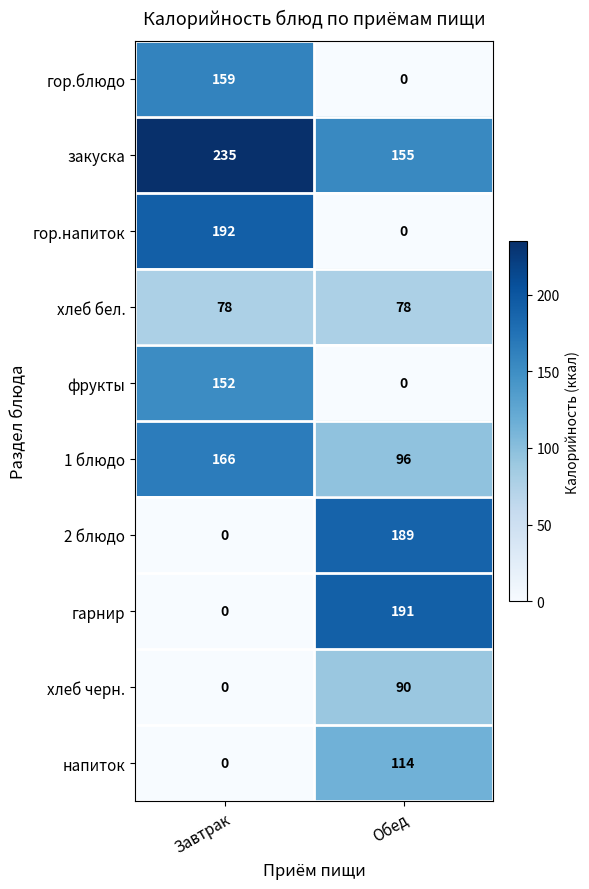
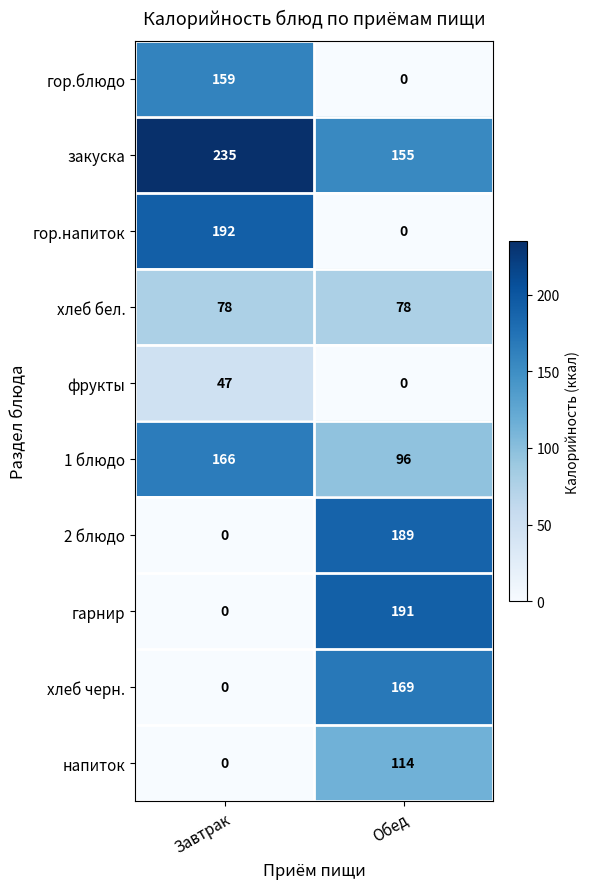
  {
    "гор.блюдо": {
      "Завтрак": 159,
      "Обед": 0
    },
    "закуска": {
      "Завтрак": 235,
      "Обед": 155
    },
    "гор.напиток": {
      "Завтрак": 192,
      "Обед": 0
    },
    "хлеб бел.": {
      "Завтрак": 78,
      "Обед": 78
    },
    "фрукты": {
-     "Завтрак": 152,
+     "Завтрак": 47,
      "Обед": 0
    },
    "1 блюдо": {
      "Завтрак": 166,
      "Обед": 96
    },
    "2 блюдо": {
      "Завтрак": 0,
      "Обед": 189
    },
    "гарнир": {
      "Завтрак": 0,
      "Обед": 191
    },
    "хлеб черн.": {
      "Завтрак": 0,
-     "Обед": 90
+     "Обед": 169
    },
    "напиток": {
      "Завтрак": 0,
      "Обед": 114
    }
  }
